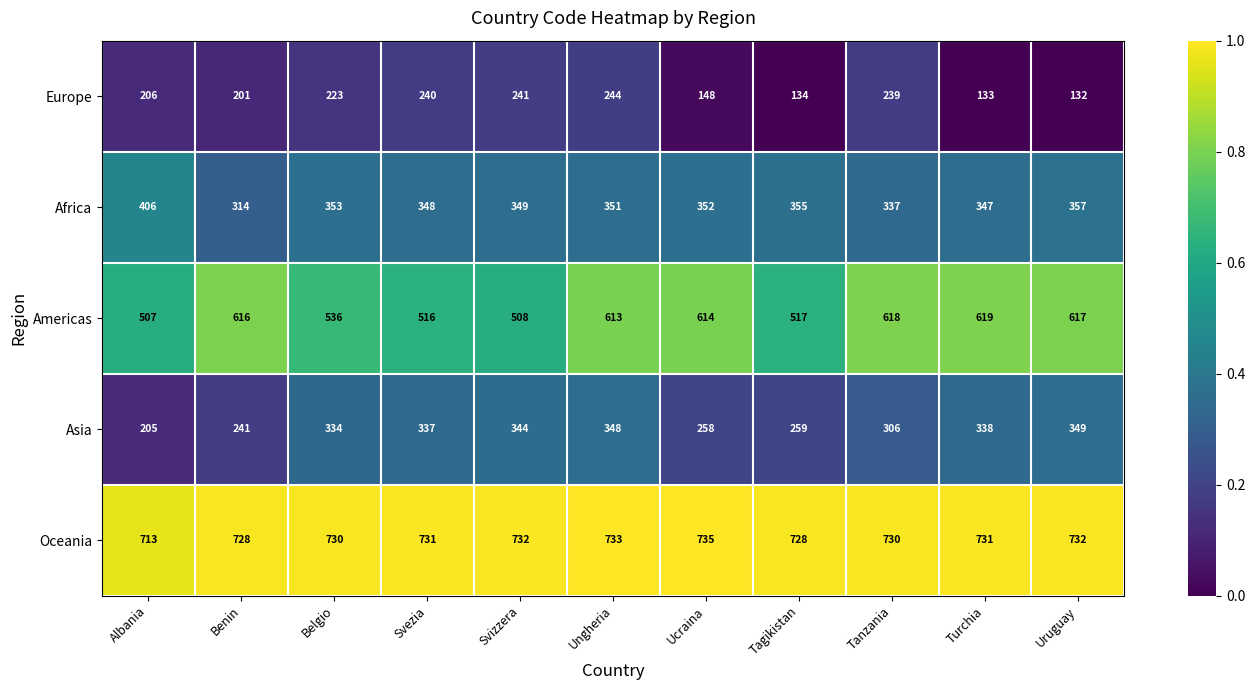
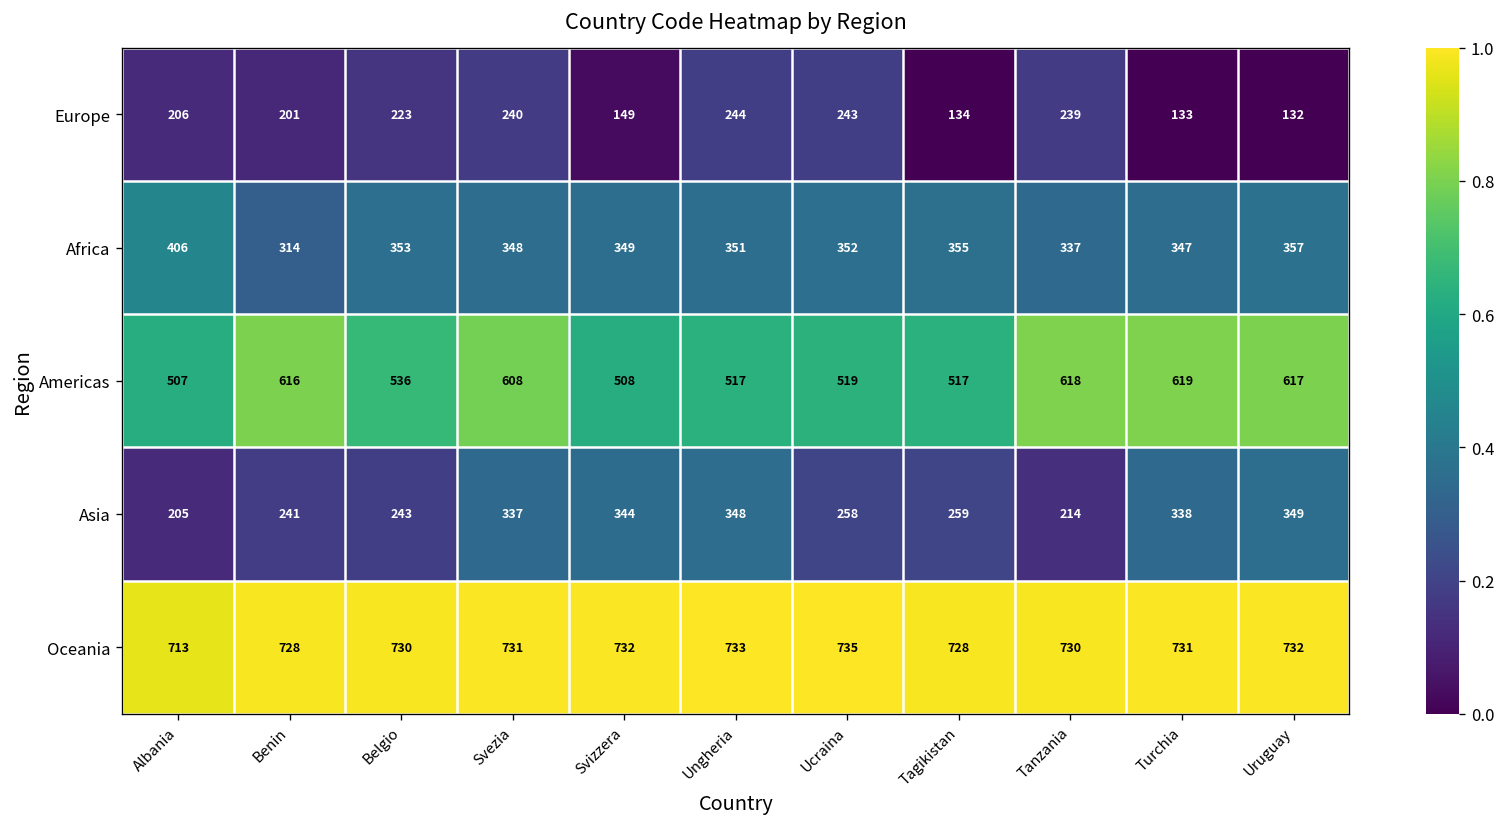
  {
    "Europe": {
      "Albania": 206,
      "Benin": 201,
      "Belgio": 223,
      "Svezia": 240,
-     "Svizzera": 241,
+     "Svizzera": 149,
      "Ungheria": 244,
-     "Ucraina": 148,
+     "Ucraina": 243,
      "Tagikistan": 134,
      "Tanzania": 239,
      "Turchia": 133,
      "Uruguay": 132
    },
    "Africa": {
      "Albania": 406,
      "Benin": 314,
      "Belgio": 353,
      "Svezia": 348,
      "Svizzera": 349,
      "Ungheria": 351,
      "Ucraina": 352,
      "Tagikistan": 355,
      "Tanzania": 337,
      "Turchia": 347,
      "Uruguay": 357
    },
    "Americas": {
      "Albania": 507,
      "Benin": 616,
      "Belgio": 536,
-     "Svezia": 516,
+     "Svezia": 608,
      "Svizzera": 508,
-     "Ungheria": 613,
-     "Ucraina": 614,
+     "Ungheria": 517,
+     "Ucraina": 519,
      "Tagikistan": 517,
      "Tanzania": 618,
      "Turchia": 619,
      "Uruguay": 617
    },
    "Asia": {
      "Albania": 205,
      "Benin": 241,
-     "Belgio": 334,
+     "Belgio": 243,
      "Svezia": 337,
      "Svizzera": 344,
      "Ungheria": 348,
      "Ucraina": 258,
      "Tagikistan": 259,
-     "Tanzania": 306,
+     "Tanzania": 214,
      "Turchia": 338,
      "Uruguay": 349
    },
    "Oceania": {
      "Albania": 713,
      "Benin": 728,
      "Belgio": 730,
      "Svezia": 731,
      "Svizzera": 732,
      "Ungheria": 733,
      "Ucraina": 735,
      "Tagikistan": 728,
      "Tanzania": 730,
      "Turchia": 731,
      "Uruguay": 732
    }
  }
